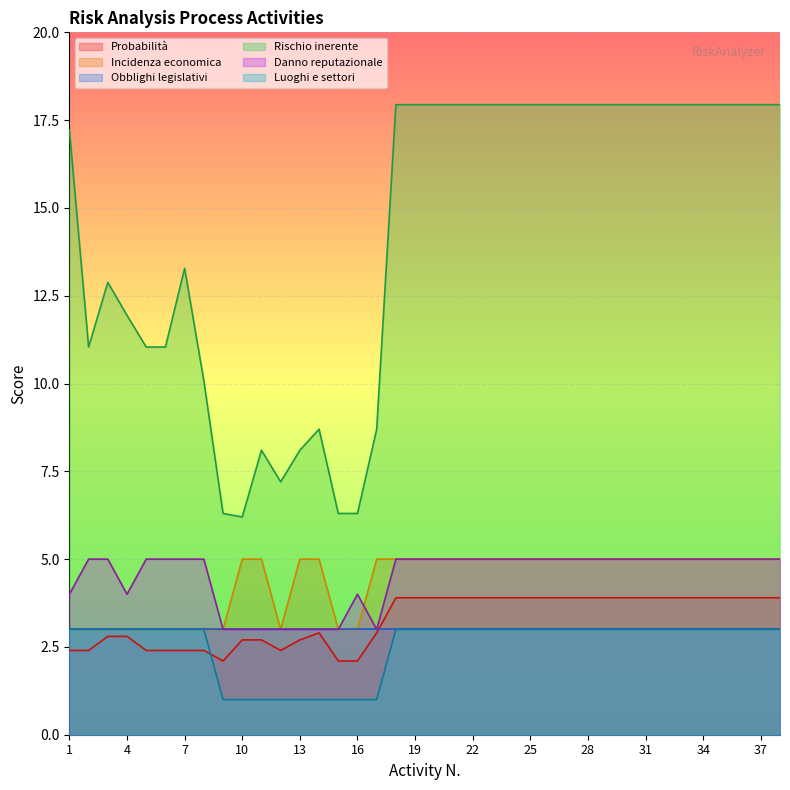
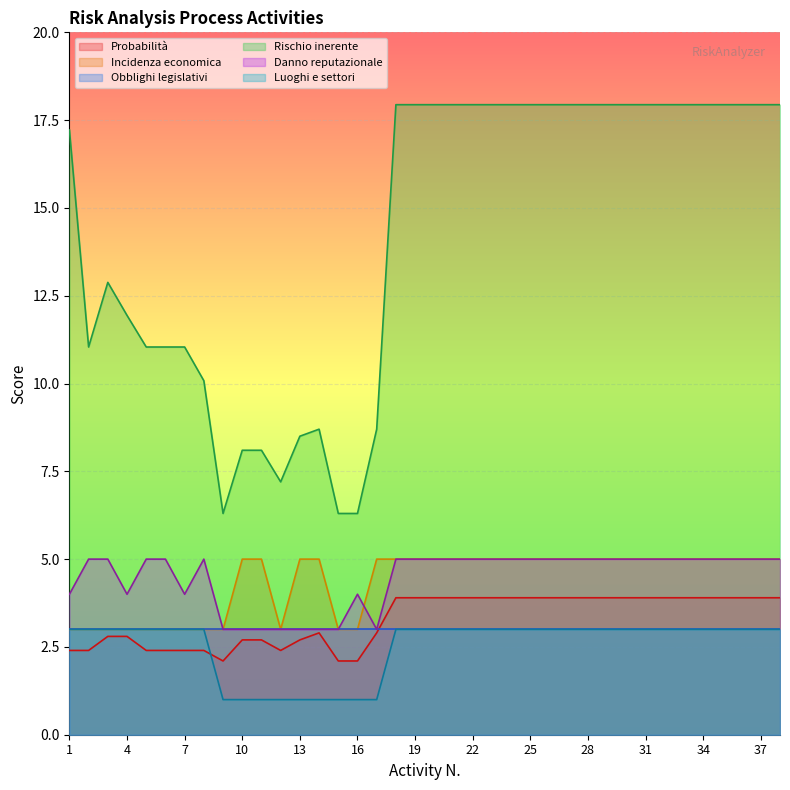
  {
    "Rischio inerente": {
      "1": 17.2,
      "4": 11.9,
-     "7": 13.3,
-     "10": 6.2,
-     "13": 8.1,
+     "7": 11.0,
+     "10": 8.1,
+     "13": 8.5,
      "16": 6.3,
      "19": 17.9,
      "22": 17.9,
      "25": 17.9,
      "28": 17.9,
      "31": 17.9,
      "34": 17.9,
      "37": 17.9
    },
    "Danno reputazionale": {
      "1": 4,
      "4": 4,
-     "7": 5,
+     "7": 4,
      "16": 4
    }
  }
